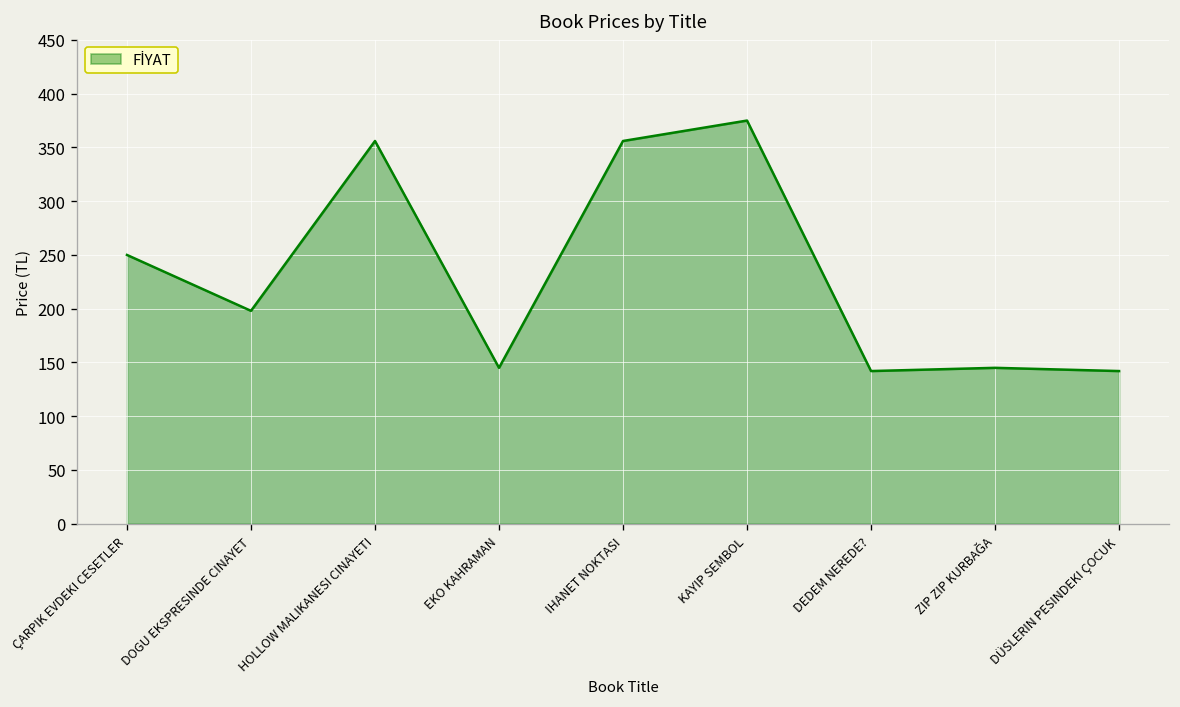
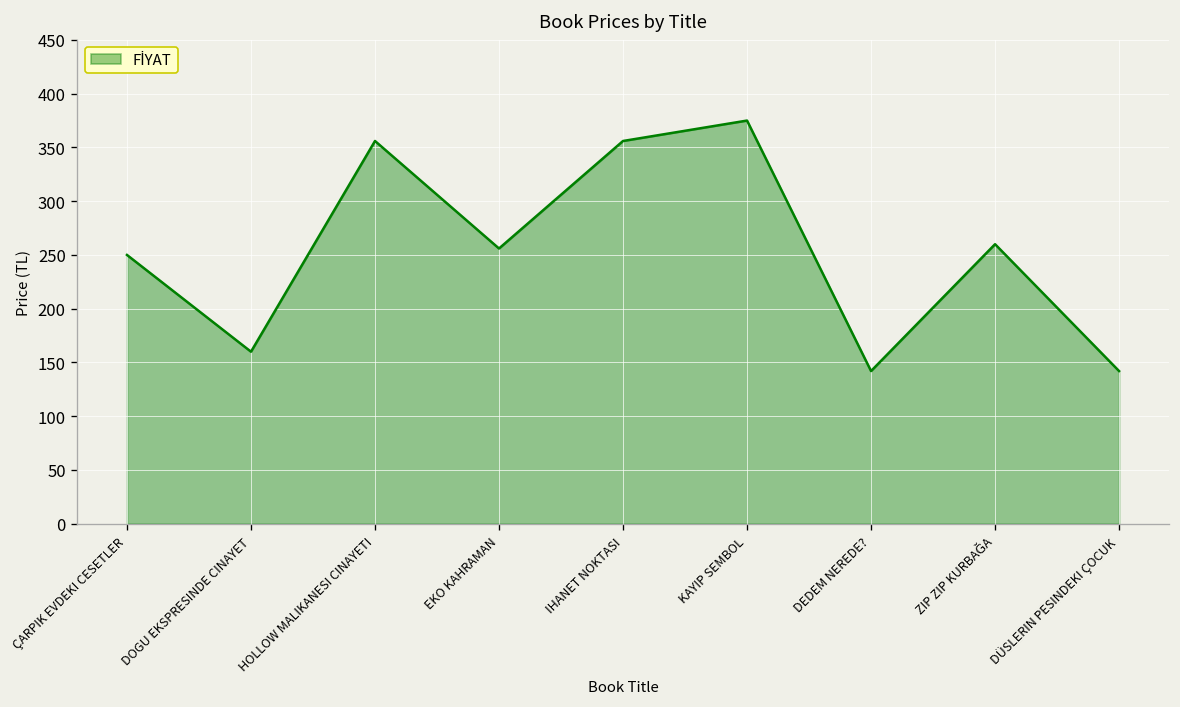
  {
    "ÇARPIK EVDEKI CESETLER": 250,
-   "DOGU EKSPRESINDE CINAYET": 200,
+   "DOGU EKSPRESINDE CINAYET": 160,
    "HOLLOW MALIKANESI CINAYETI": 360,
-   "EKO KAHRAMAN": 150,
+   "EKO KAHRAMAN": 260,
    "IHANET NOKTASI": 360,
    "KAYIP SEMBOL": 380,
    "DEDEM NEREDE?": 140,
-   "ZIP ZIP KURBAĞA": 150,
+   "ZIP ZIP KURBAĞA": 260,
    "DÜSLERIN PESINDEKI ÇOCUK": 140
  }
